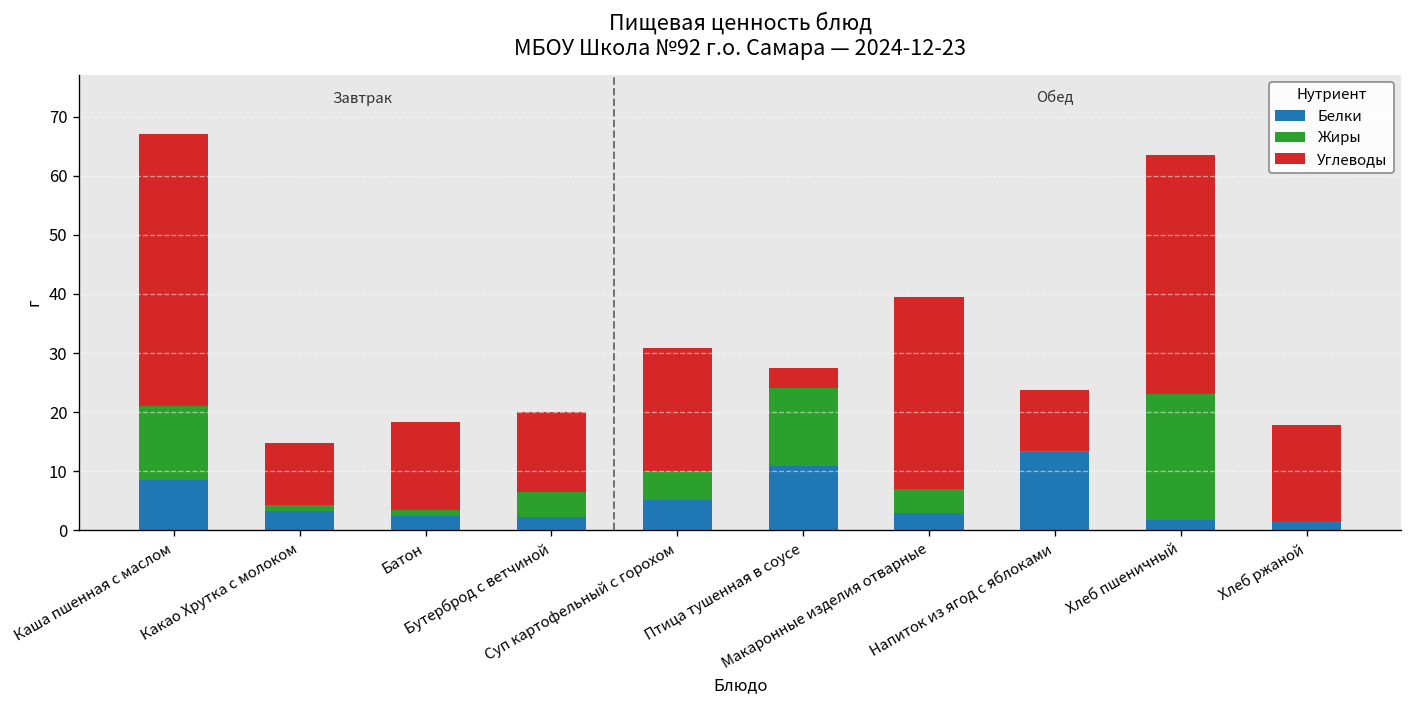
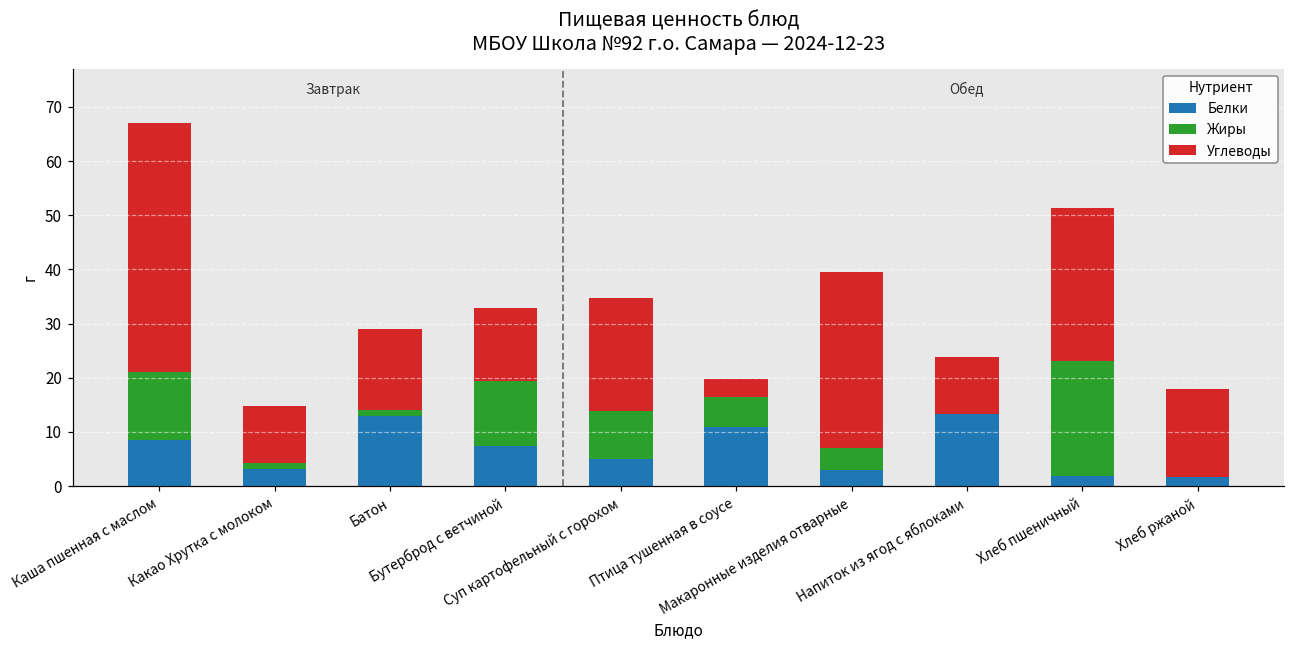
  {
    "Белки": {
      "Каша пшенная с маслом": 9,
      "Какао Хрутка с молоком": 3,
-     "Батон": 2,
-     "Бутерброд с ветчиной": 2,
+     "Батон": 13,
+     "Бутерброд с ветчиной": 7,
      "Суп картофельный с горохом": 5,
      "Птица тушенная в соусе": 11,
      "Макаронные изделия отварные": 3,
      "Напиток из ягод с яблоками": 13,
      "Хлеб пшеничный": 2,
      "Хлеб ржаной": 2
    },
    "Жиры": {
      "Каша пшенная с маслом": 12,
      "Какао Хрутка с молоком": 1,
      "Батон": 1,
-     "Бутерброд с ветчиной": 4,
-     "Суп картофельный с горохом": 5,
-     "Птица тушенная в соусе": 13,
+     "Бутерброд с ветчиной": 12,
+     "Суп картофельный с горохом": 9,
+     "Птица тушенная в соусе": 6,
      "Макаронные изделия отварные": 4,
      "Хлеб пшеничный": 21,
      "Хлеб ржаной": 0
    },
    "Углеводы": {
      "Каша пшенная с маслом": 46,
      "Какао Хрутка с молоком": 10,
      "Батон": 15,
      "Бутерброд с ветчиной": 13,
      "Суп картофельный с горохом": 21,
      "Птица тушенная в соусе": 3,
      "Макаронные изделия отварные": 32,
      "Напиток из ягод с яблоками": 10,
-     "Хлеб пшеничный": 40,
+     "Хлеб пшеничный": 28,
      "Хлеб ржаной": 16
    }
  }
